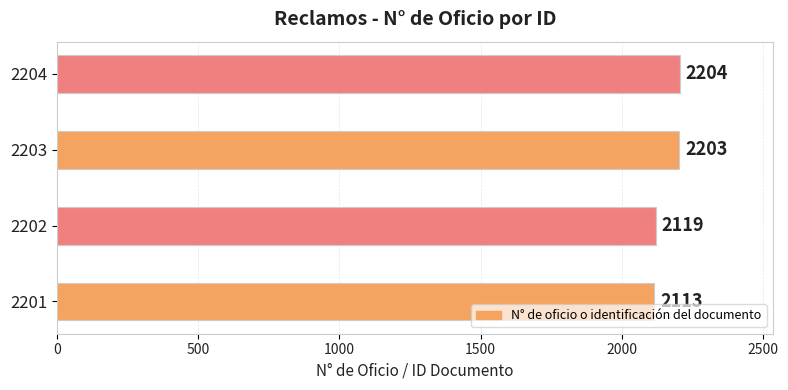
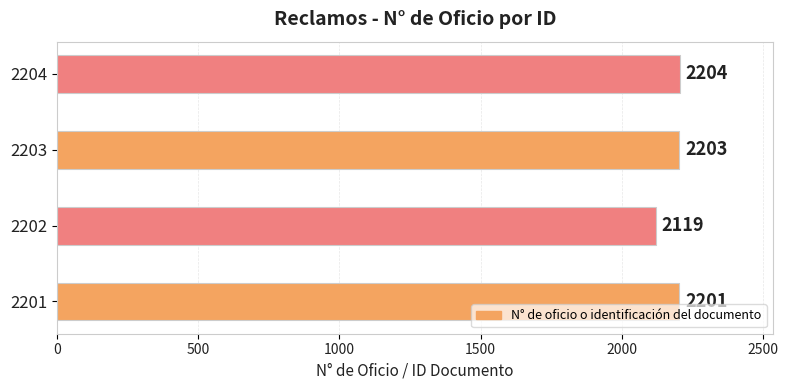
  {
-   "2201": 2110
+   "2201": 2200
  }
